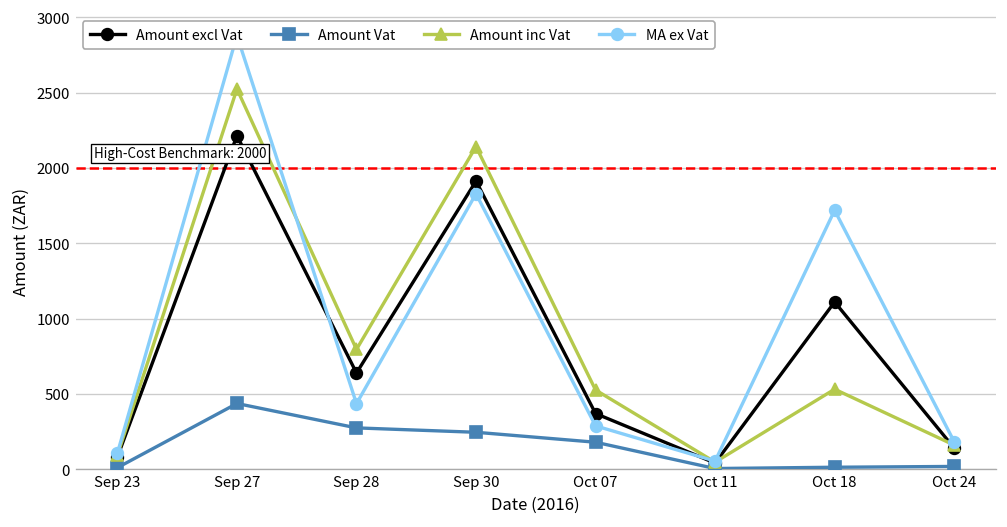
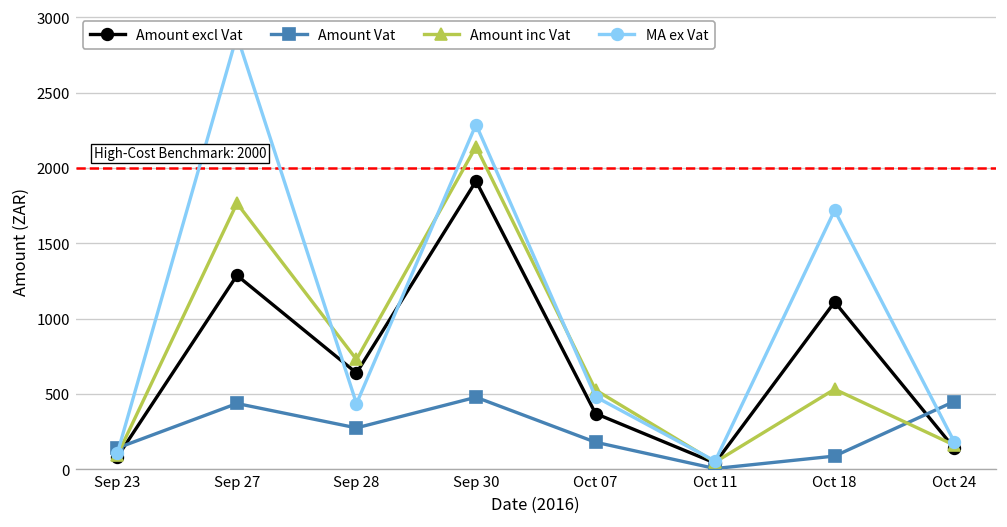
  {
    "Amount excl Vat": {
-     "Sep 27": 2210,
+     "Sep 27": 1290,
      "Sep 28": 640,
      "Sep 30": 1910,
      "Oct 07": 370,
      "Oct 18": 1110
    },
    "Amount Vat": {
-     "Sep 23": 10,
+     "Sep 23": 140,
      "Sep 27": 440,
      "Sep 28": 280,
-     "Sep 30": 250,
+     "Sep 30": 480,
      "Oct 07": 180,
      "Oct 11": 10,
-     "Oct 18": 10,
-     "Oct 24": 20
+     "Oct 18": 90,
+     "Oct 24": 450
    },
    "Amount inc Vat": {
-     "Sep 27": 2520,
-     "Sep 28": 800,
+     "Sep 27": 1770,
+     "Sep 28": 730,
      "Sep 30": 2140,
      "Oct 07": 530,
      "Oct 18": 530
    },
    "MA ex Vat": {
      "Sep 28": 440,
-     "Sep 30": 1830,
-     "Oct 07": 290,
+     "Sep 30": 2290,
+     "Oct 07": 480,
      "Oct 18": 1720,
      "Oct 24": 180
    }
  }
